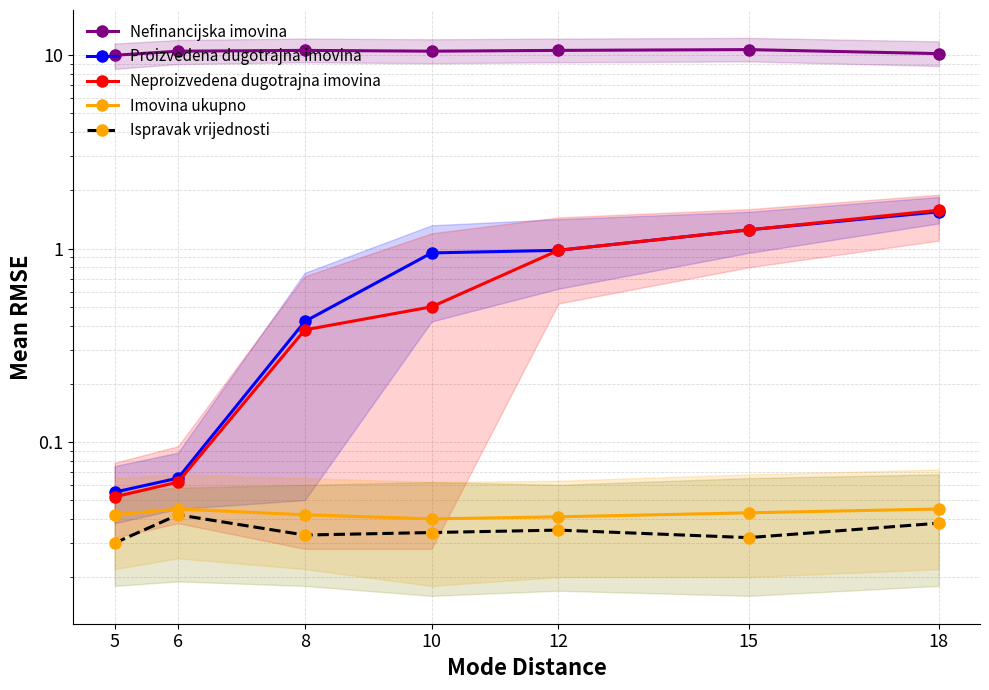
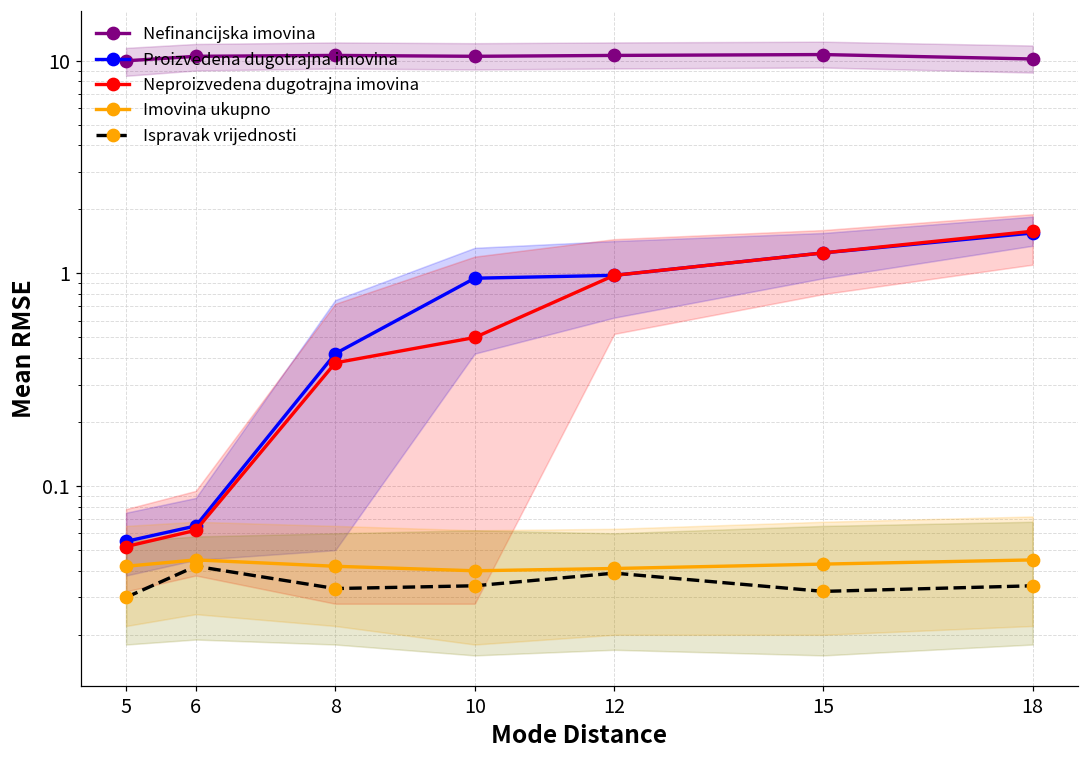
  {
    "Ispravak vrijednosti": {
      "5": 0.030,
      "6": 0.042,
      "8": 0.033,
      "10": 0.034,
-     "12": 0.035,
+     "12": 0.039,
      "15": 0.032,
-     "18": 0.038
+     "18": 0.034
    }
  }
